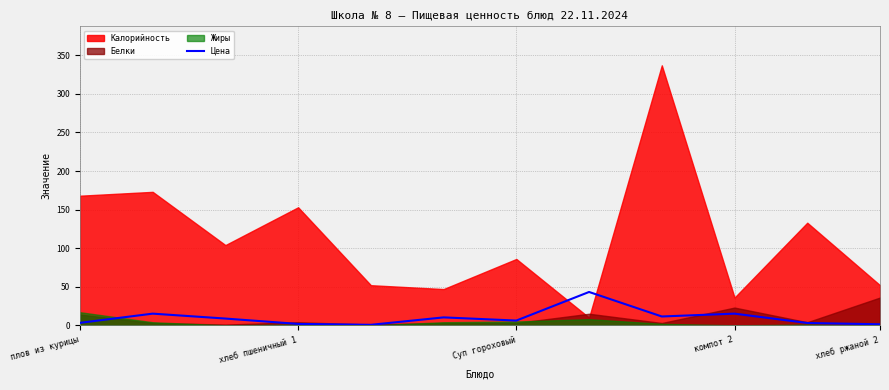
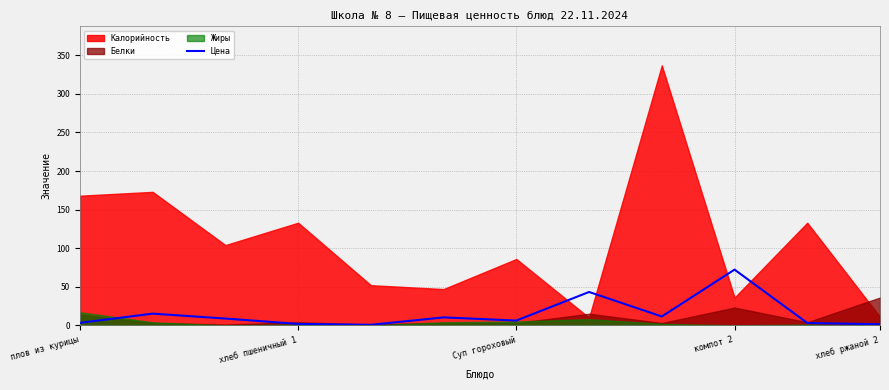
  {
    "Цена": {
      "плов из курицы": 0,
-     "компот 2": 20
+     "компот 2": 70
    },
    "Калорийность": {
      "плов из курицы": 170,
-     "хлеб пшеничный 1": 150,
+     "хлеб пшеничный 1": 130,
      "Суп гороховый": 90,
      "компот 2": 40,
-     "хлеб ржаной 2": 50
+     "хлеб ржаной 2": 10
    },
    "Белки": {
      "компот 2": 20,
      "хлеб ржаной 2": 40
    },
    "Жиры": {
      "компот 2": 0
    }
  }
